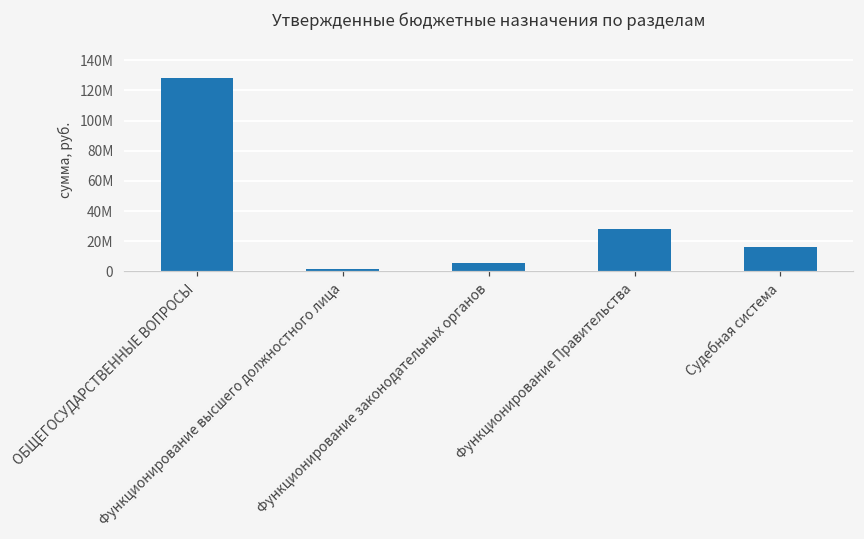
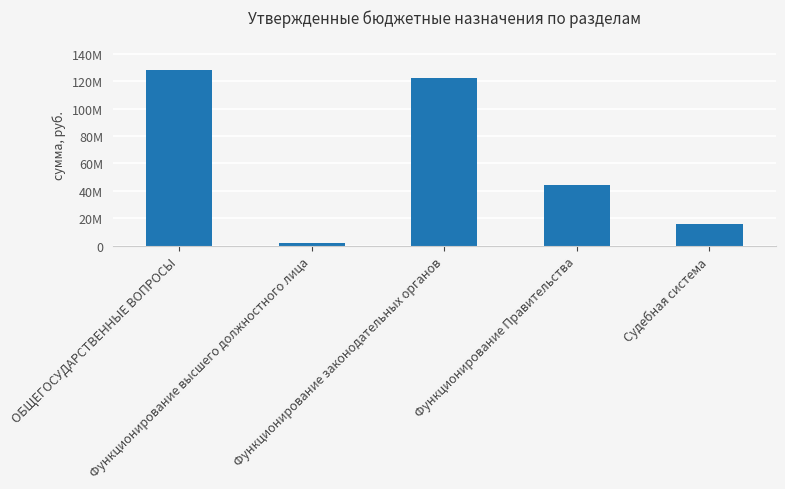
  {
    "ОБЩЕГОСУДАРСТВЕННЫЕ ВОПРОСЫ": 128000000,
    "Функционирование высшего должностного лица": 2000000,
-   "Функционирование законодательных органов": 5000000,
-   "Функционирование Правительства": 28000000,
+   "Функционирование законодательных органов": 123000000,
+   "Функционирование Правительства": 44000000,
    "Судебная система": 16000000
  }
